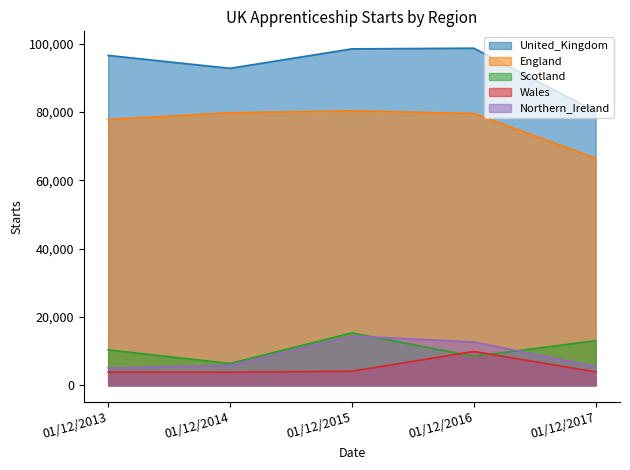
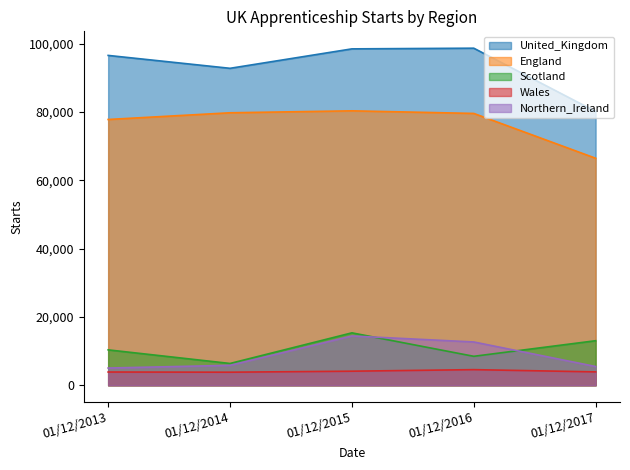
  {
    "United_Kingdom": {
      "01/12/2013": "97,000",
      "01/12/2014": "93,000",
      "01/12/2015": "99,000",
      "01/12/2016": "99,000"
    },
    "England": {
      "01/12/2013": "78,000",
      "01/12/2014": "80,000",
      "01/12/2015": "80,000",
      "01/12/2016": "80,000",
      "01/12/2017": "66,000"
    },
    "Scotland": {
      "01/12/2013": "10,000",
      "01/12/2015": "15,000",
      "01/12/2016": "8,000",
      "01/12/2017": "13,000"
    },
    "Wales": {
      "01/12/2013": "4,000",
      "01/12/2014": "4,000",
      "01/12/2015": "4,000",
-     "01/12/2016": "10,000",
+     "01/12/2016": "5,000",
      "01/12/2017": "4,000"
    },
    "Northern_Ireland": {
      "01/12/2013": "5,000",
      "01/12/2015": "14,000",
      "01/12/2016": "13,000",
      "01/12/2017": "6,000"
    }
  }
